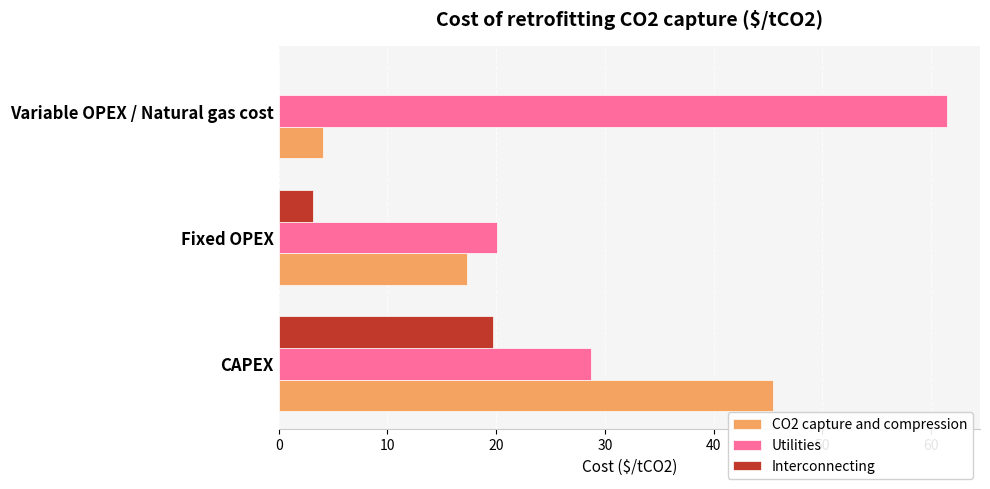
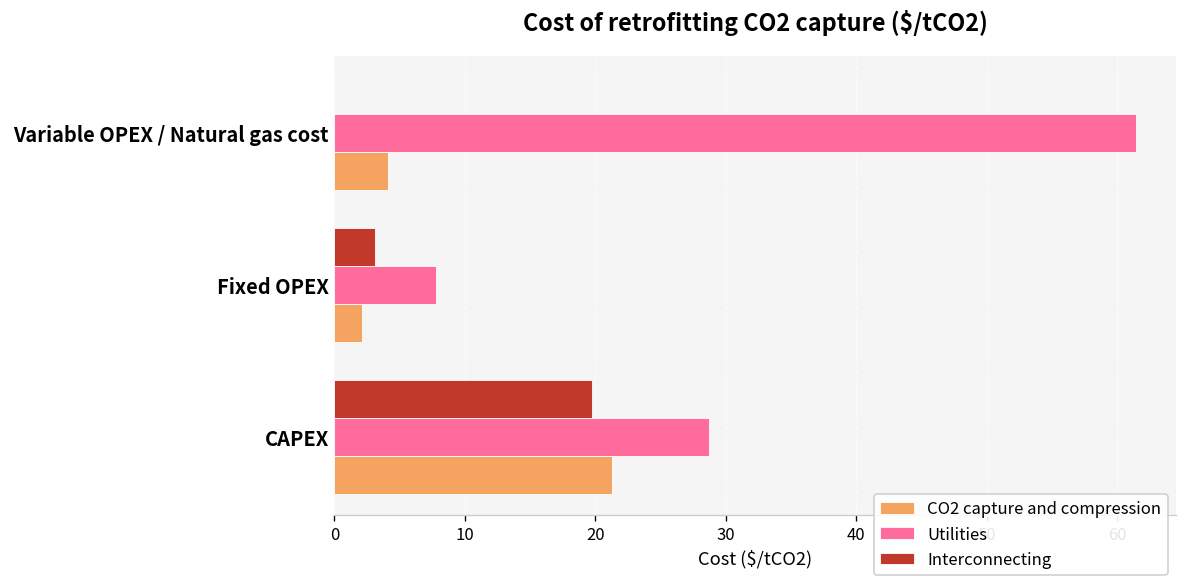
  {
    "CO2 capture and compression": {
      "Variable OPEX / Natural gas cost": 4.1,
-     "Fixed OPEX": 17.3,
-     "CAPEX": 45.5
+     "Fixed OPEX": 2.1,
+     "CAPEX": 21.3
    },
    "Utilities": {
      "Variable OPEX / Natural gas cost": 61.4,
-     "Fixed OPEX": 20.1,
+     "Fixed OPEX": 7.8,
      "CAPEX": 28.7
    },
    "Interconnecting": {
      "Variable OPEX / Natural gas cost": 0.0,
      "Fixed OPEX": 3.1,
      "CAPEX": 19.7
    }
  }
